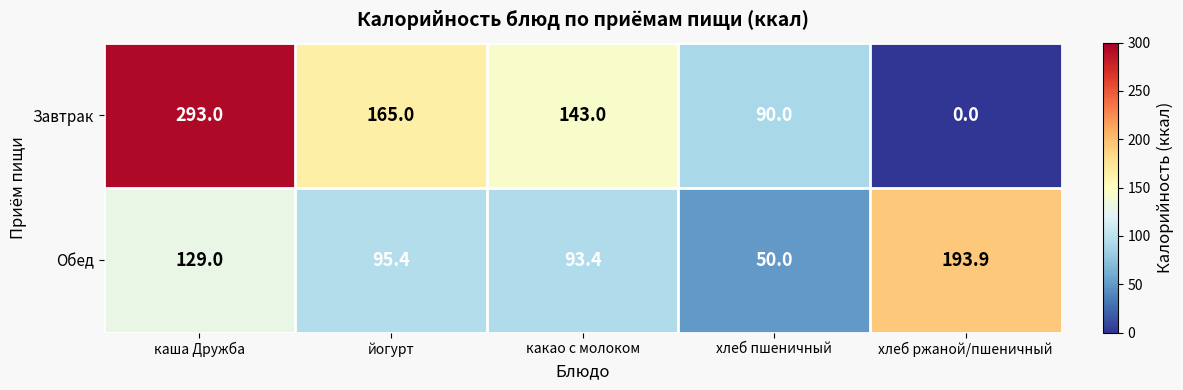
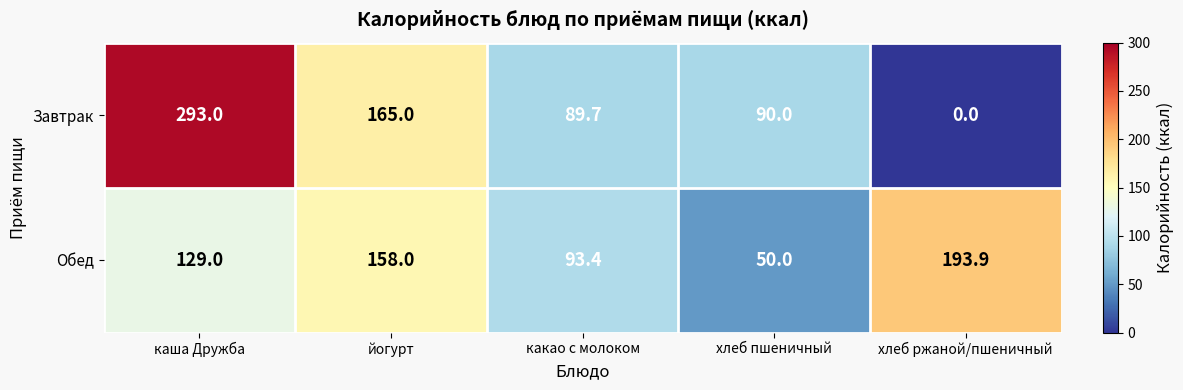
  {
    "Завтрак": {
      "каша Дружба": 293.0,
      "йогурт": 165.0,
-     "какао с молоком": 143.0,
+     "какао с молоком": 89.7,
      "хлеб пшеничный": 90.0,
      "хлеб ржаной/пшеничный": 0.0
    },
    "Обед": {
      "каша Дружба": 129.0,
-     "йогурт": 95.4,
+     "йогурт": 158.0,
      "какао с молоком": 93.4,
      "хлеб пшеничный": 50.0,
      "хлеб ржаной/пшеничный": 193.9
    }
  }
